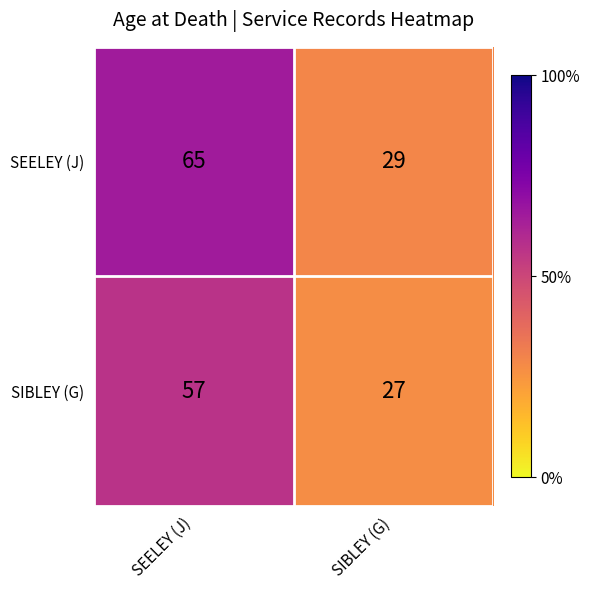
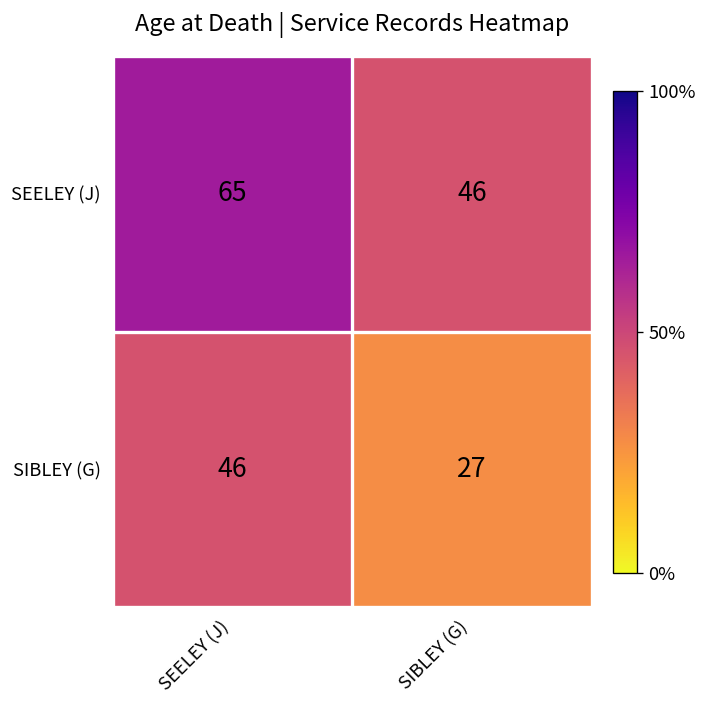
  {
    "SEELEY (J)": {
      "SEELEY (J)": 65,
-     "SIBLEY (G)": 29
+     "SIBLEY (G)": 46
    },
    "SIBLEY (G)": {
-     "SEELEY (J)": 57,
+     "SEELEY (J)": 46,
      "SIBLEY (G)": 27
    }
  }
